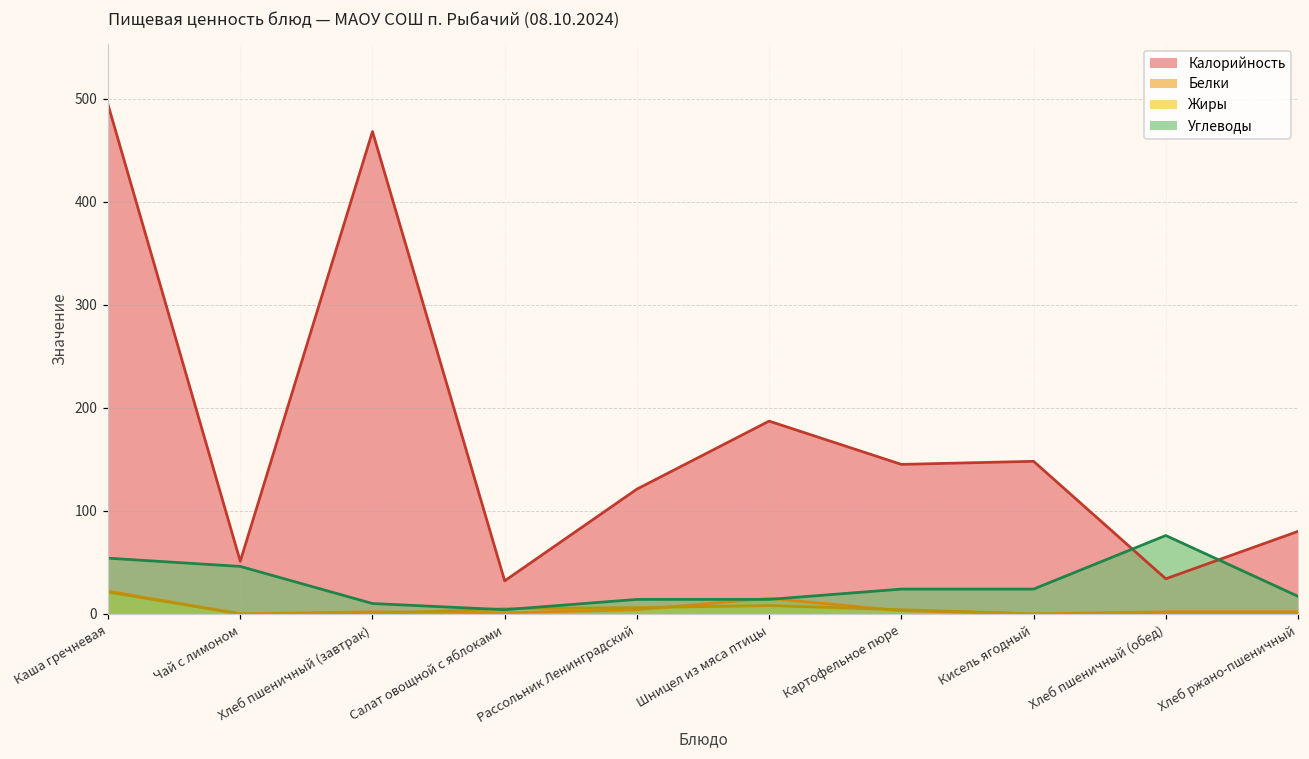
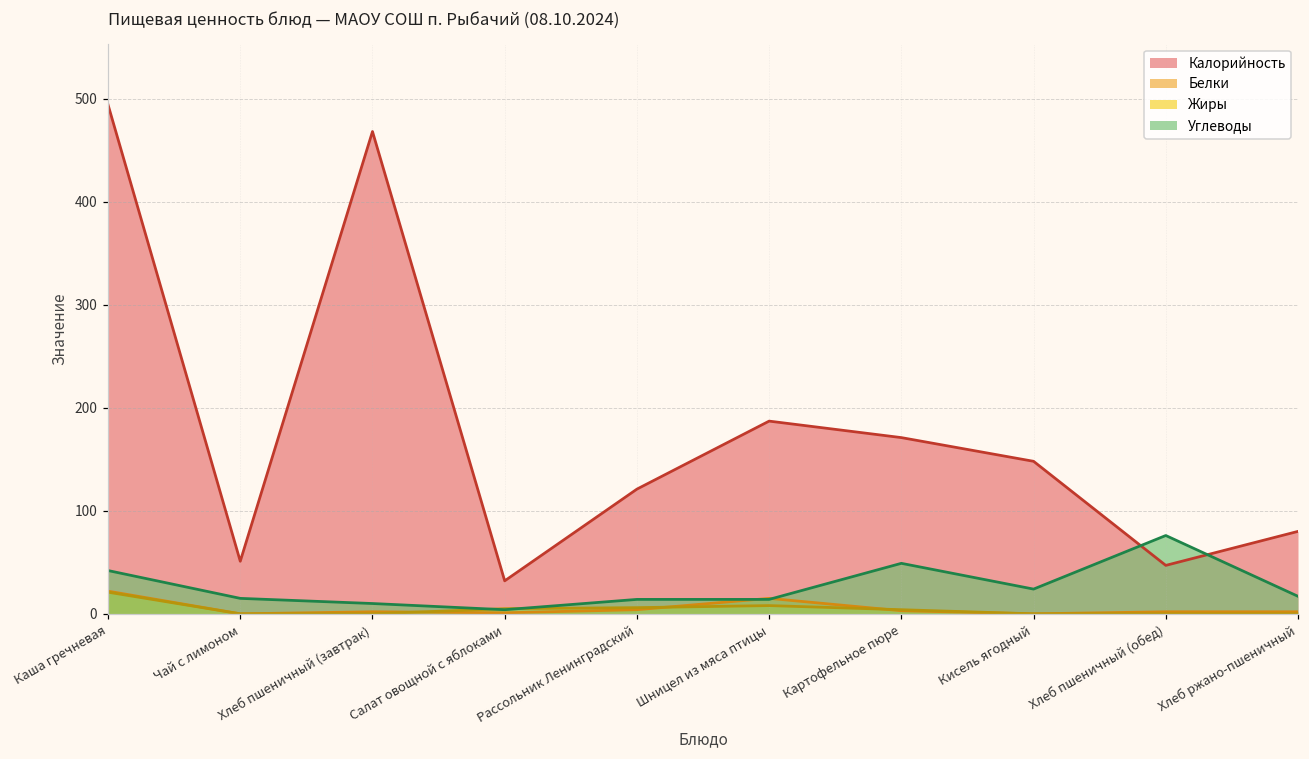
  {
    "Калорийность": {
      "Каша гречневая": 490,
      "Чай с лимоном": 50,
      "Хлеб пшеничный (завтрак)": 470,
      "Салат овощной с яблоками": 30,
      "Рассольник Ленинградский": 120,
      "Шницел из мяса птицы": 190,
-     "Картофельное пюре": 150,
+     "Картофельное пюре": 170,
      "Кисель ягодный": 150,
-     "Хлеб пшеничный (обед)": 30,
+     "Хлеб пшеничный (обед)": 50,
      "Хлеб ржано-пшеничный": 80
    },
    "Углеводы": {
-     "Каша гречневая": 50,
-     "Чай с лимоном": 50,
+     "Каша гречневая": 40,
+     "Чай с лимоном": 20,
      "Хлеб пшеничный (завтрак)": 10,
      "Рассольник Ленинградский": 10,
-     "Картофельное пюре": 20,
+     "Картофельное пюре": 50,
      "Кисель ягодный": 20,
      "Хлеб пшеничный (обед)": 80,
      "Хлеб ржано-пшеничный": 20
    }
  }
